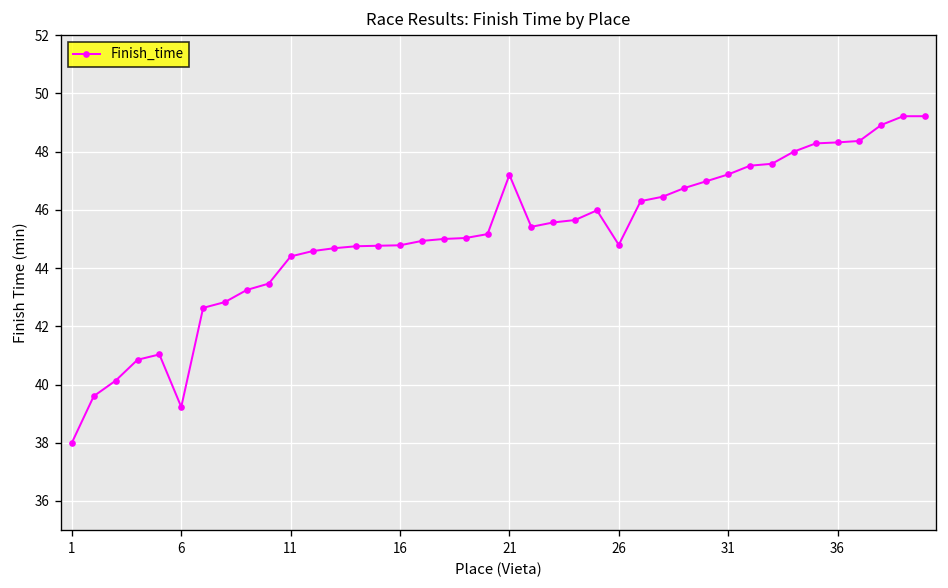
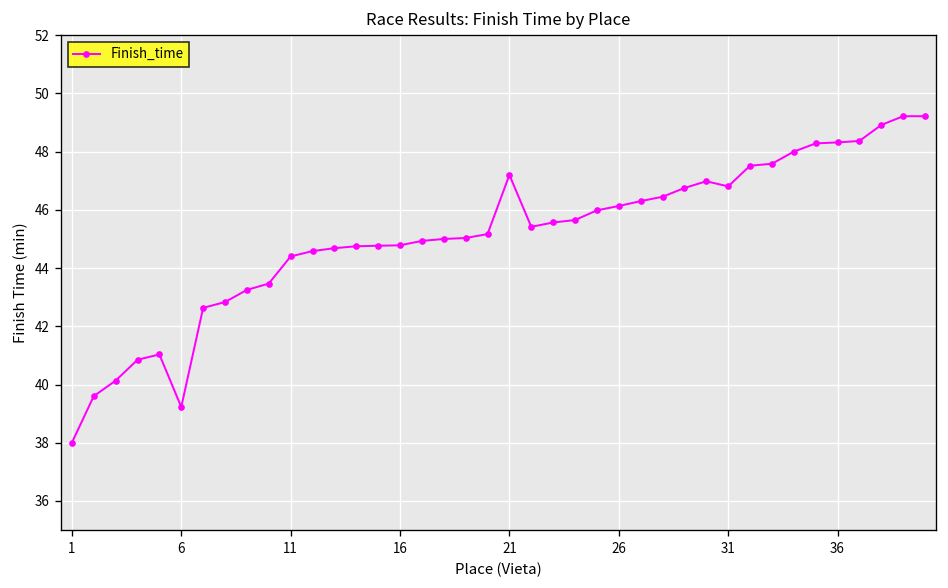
  {
    "1": 38.0,
    "6": 39.2,
    "11": 44.4,
    "16": 44.8,
    "21": 47.2,
-   "26": 44.8,
-   "31": 47.2,
+   "26": 46.1,
+   "31": 46.8,
    "36": 48.3
  }
